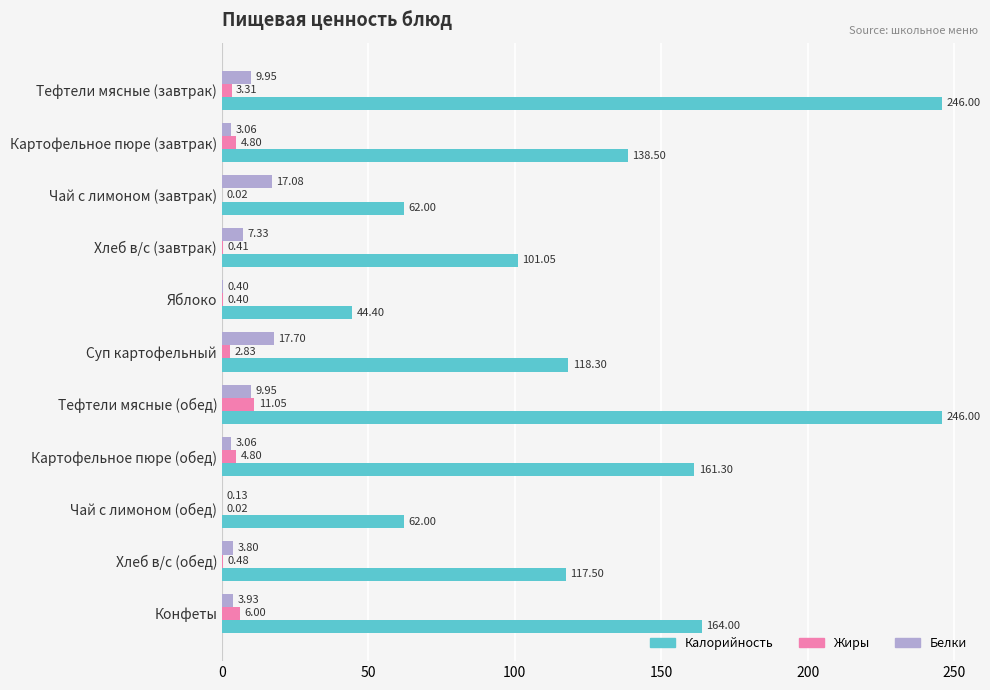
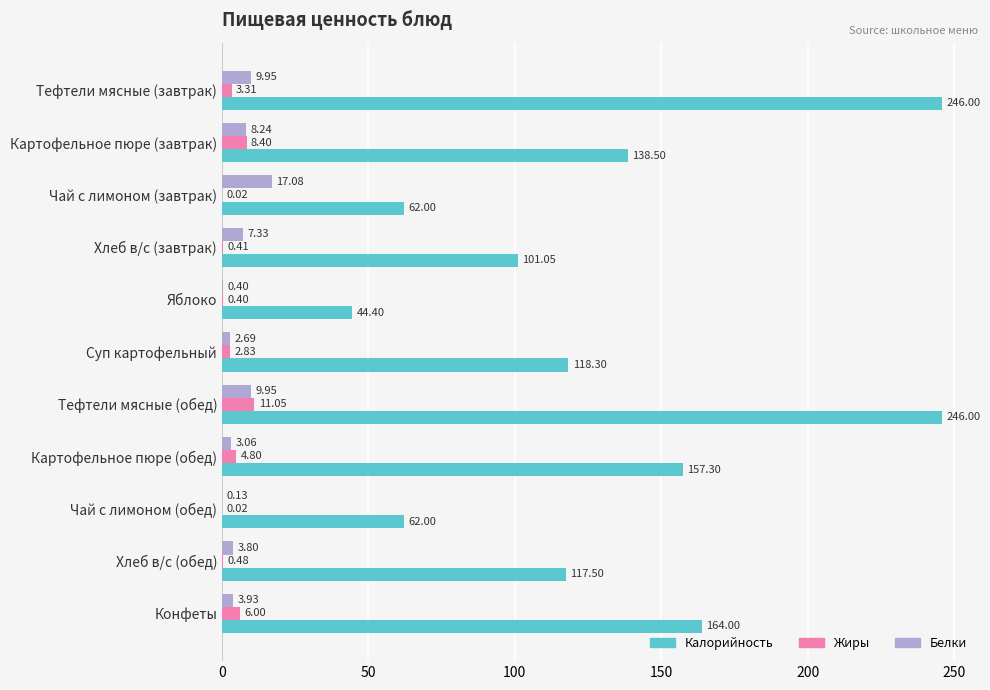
  {
    "Калорийность": {
      "Тефтели мясные (завтрак)": 246.00,
      "Картофельное пюре (завтрак)": 138.50,
      "Чай с лимоном (завтрак)": 62.00,
      "Хлеб в/с (завтрак)": 101.05,
      "Яблоко": 44.40,
      "Суп картофельный": 118.30,
      "Тефтели мясные (обед)": 246.00,
-     "Картофельное пюре (обед)": 161.30,
+     "Картофельное пюре (обед)": 157.30,
      "Чай с лимоном (обед)": 62.00,
      "Хлеб в/с (обед)": 117.50,
      "Конфеты": 164.00
    },
    "Жиры": {
      "Тефтели мясные (завтрак)": 3.31,
-     "Картофельное пюре (завтрак)": 4.80,
+     "Картофельное пюре (завтрак)": 8.40,
      "Чай с лимоном (завтрак)": 0.02,
      "Хлеб в/с (завтрак)": 0.41,
      "Яблоко": 0.40,
      "Суп картофельный": 2.83,
      "Тефтели мясные (обед)": 11.05,
      "Картофельное пюре (обед)": 4.80,
      "Чай с лимоном (обед)": 0.02,
      "Хлеб в/с (обед)": 0.48,
      "Конфеты": 6.00
    },
    "Белки": {
      "Тефтели мясные (завтрак)": 9.95,
-     "Картофельное пюре (завтрак)": 3.06,
+     "Картофельное пюре (завтрак)": 8.24,
      "Чай с лимоном (завтрак)": 17.08,
      "Хлеб в/с (завтрак)": 7.33,
      "Яблоко": 0.40,
-     "Суп картофельный": 17.70,
+     "Суп картофельный": 2.69,
      "Тефтели мясные (обед)": 9.95,
      "Картофельное пюре (обед)": 3.06,
      "Чай с лимоном (обед)": 0.13,
      "Хлеб в/с (обед)": 3.80,
      "Конфеты": 3.93
    }
  }
